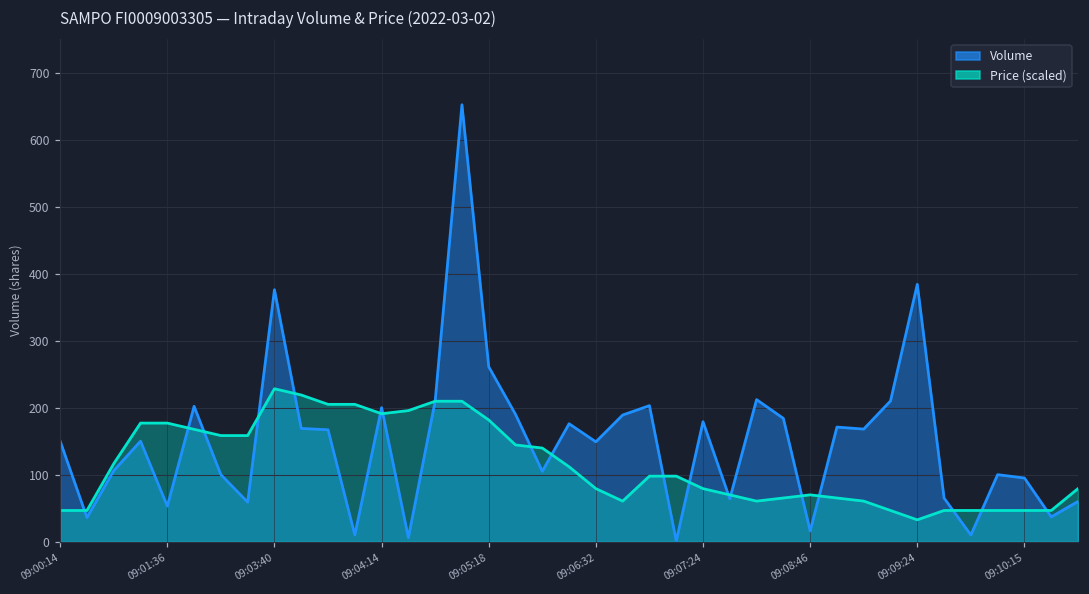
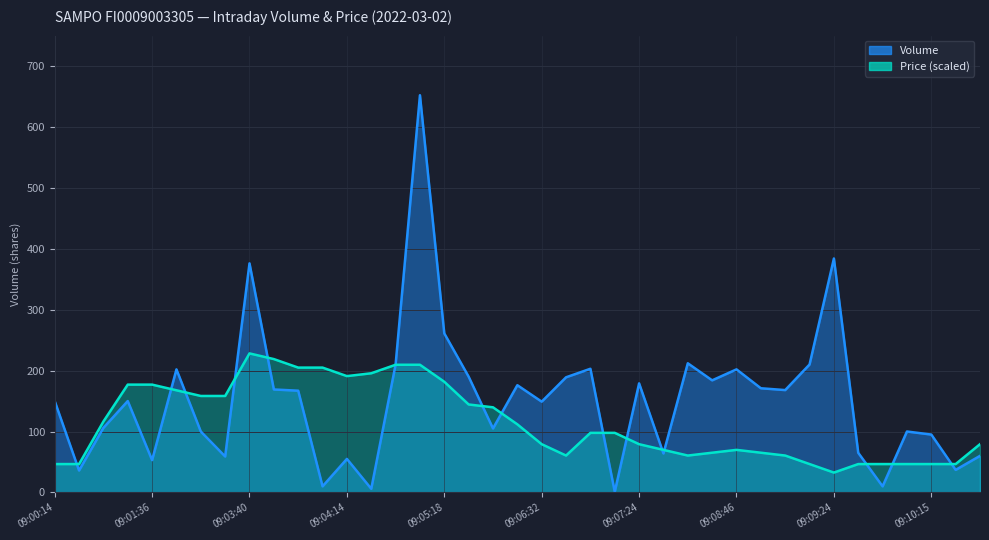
  {
    "Volume": {
      "09:03:40": 380,
-     "09:04:14": 200,
+     "09:04:14": 60,
      "09:05:18": 260,
      "09:06:32": 150,
      "09:07:24": 180,
-     "09:08:46": 20,
+     "09:08:46": 200,
      "09:09:24": 380
    }
  }
